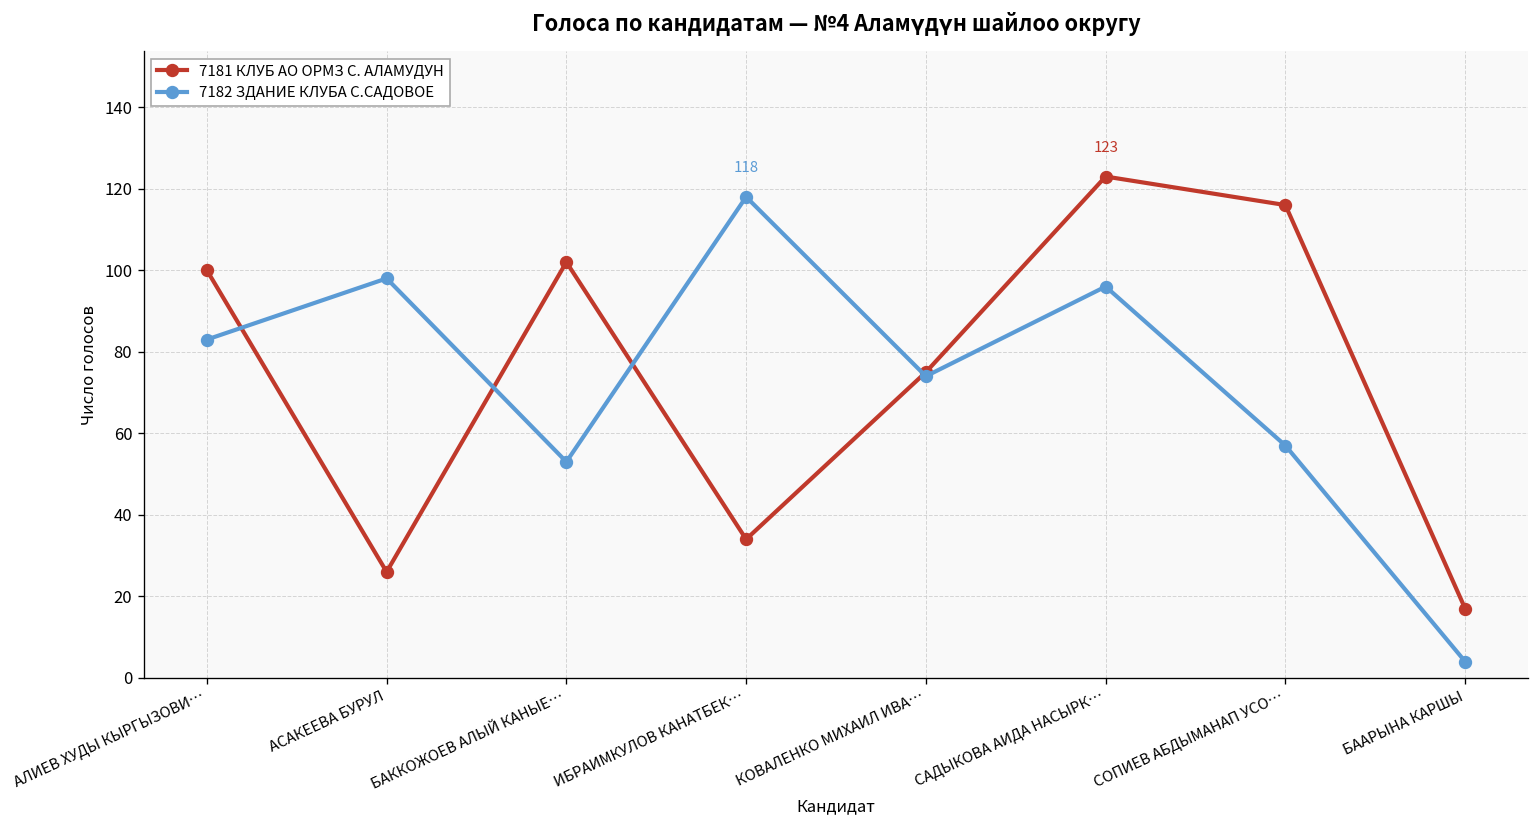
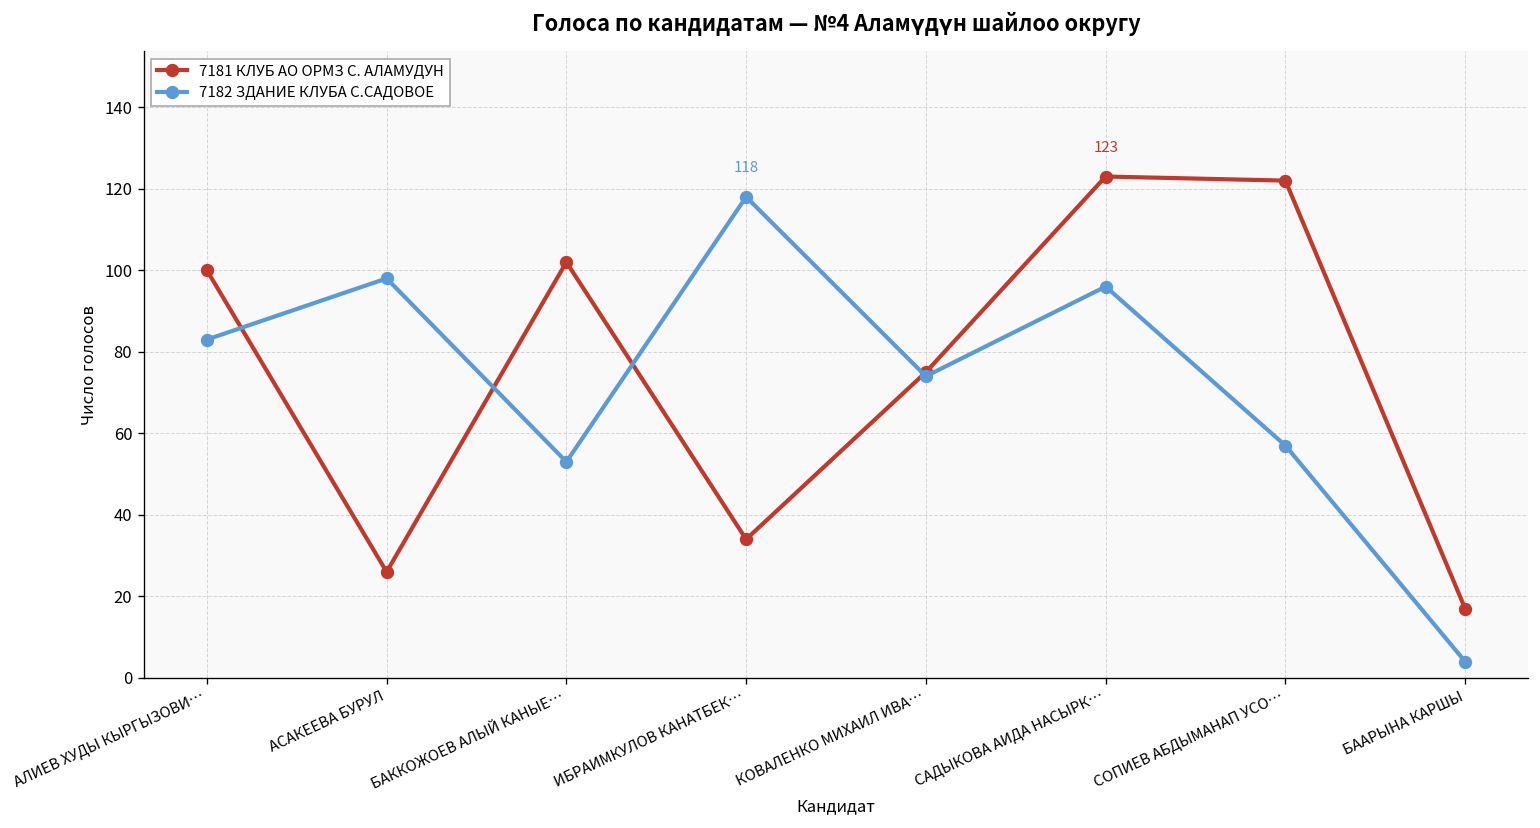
  {
    "7181 КЛУБ АО ОРМЗ С. АЛАМУДУН": {
      "АЛИЕВ ХУДЫ КЫРГЫЗОВИ…": 100,
      "АСАКЕЕВА БУРУЛ": 26,
      "БАККОЖОЕВ АЛЫЙ КАНЫЕ…": 102,
      "ИБРАИМКУЛОВ КАНАТБЕК…": 34,
      "КОВАЛЕНКО МИХАИЛ ИВА…": 75,
-     "СОПИЕВ АБДЫМАНАП УСО…": 116,
+     "СОПИЕВ АБДЫМАНАП УСО…": 122,
      "БААРЫНА КАРШЫ": 17
    },
    "7182 ЗДАНИЕ КЛУБА С.САДОВОЕ": {
      "ИБРАИМКУЛОВ КАНАТБЕК…": 118
    }
  }
